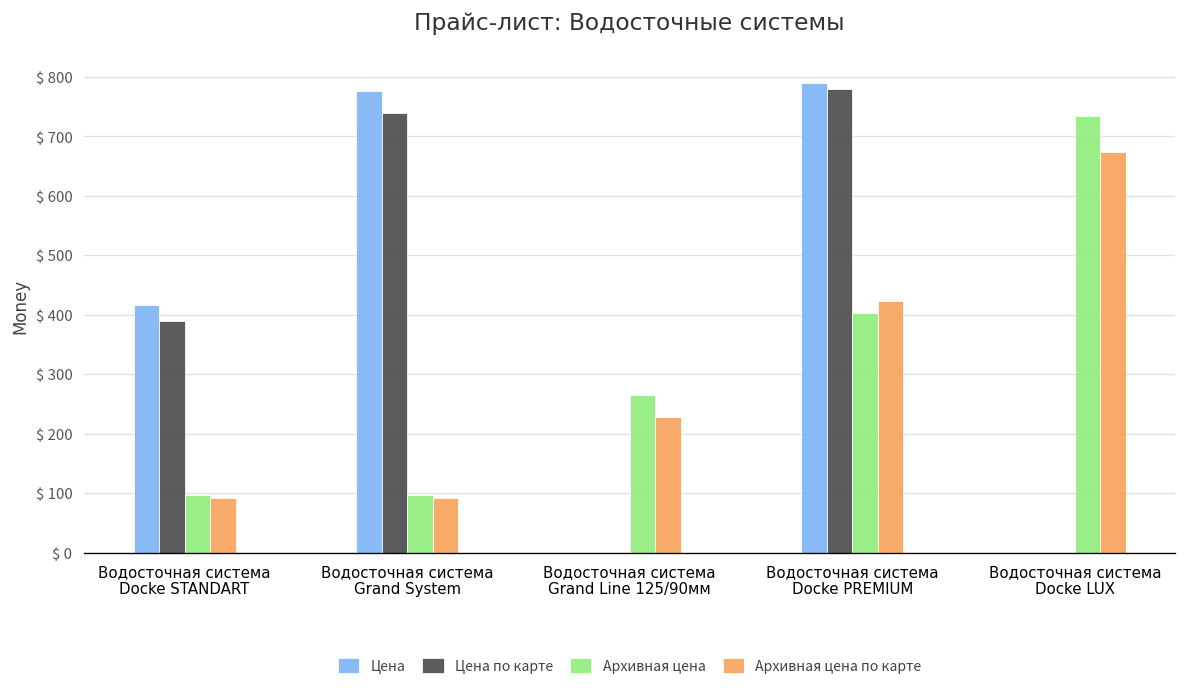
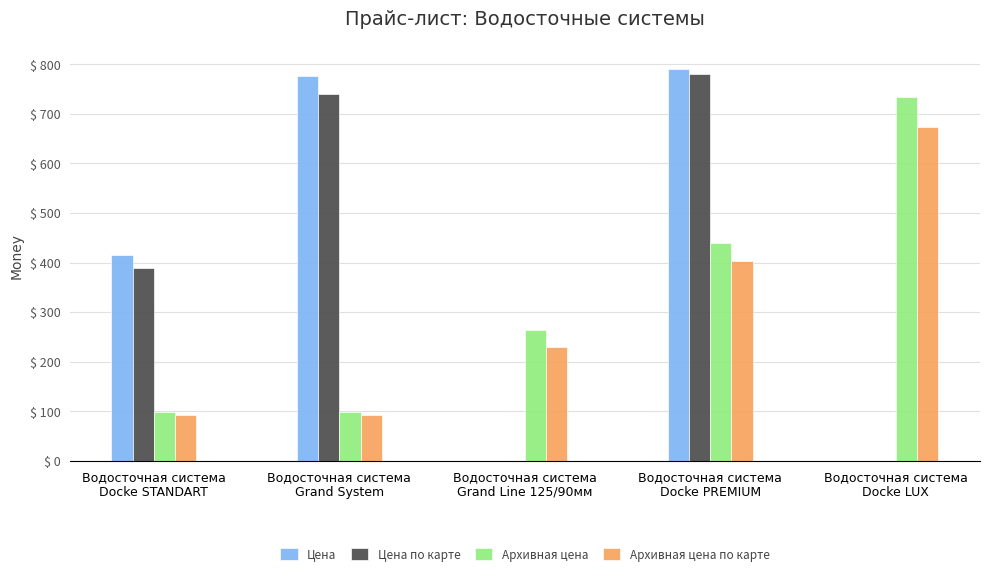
  {
    "Цена": {
      "Водосточная система Docke STANDART": "$ 420",
      "Водосточная система Grand System": "$ 780",
      "Водосточная система Grand Line 125/90мм": "$ 0",
      "Водосточная система Docke PREMIUM": "$ 790",
      "Водосточная система Docke LUX": "$ 0"
    },
    "Цена по карте": {
      "Водосточная система Docke STANDART": "$ 390",
      "Водосточная система Grand System": "$ 740",
      "Водосточная система Grand Line 125/90мм": "$ 0",
      "Водосточная система Docke PREMIUM": "$ 780",
      "Водосточная система Docke LUX": "$ 0"
    },
    "Архивная цена": {
      "Водосточная система Docke STANDART": "$ 100",
      "Водосточная система Grand System": "$ 100",
      "Водосточная система Grand Line 125/90мм": "$ 270",
-     "Водосточная система Docke PREMIUM": "$ 400",
+     "Водосточная система Docke PREMIUM": "$ 440",
      "Водосточная система Docke LUX": "$ 730"
    },
    "Архивная цена по карте": {
      "Водосточная система Docke STANDART": "$ 90",
      "Водосточная система Grand System": "$ 90",
      "Водосточная система Grand Line 125/90мм": "$ 230",
-     "Водосточная система Docke PREMIUM": "$ 420",
+     "Водосточная система Docke PREMIUM": "$ 400",
      "Водосточная система Docke LUX": "$ 670"
    }
  }
